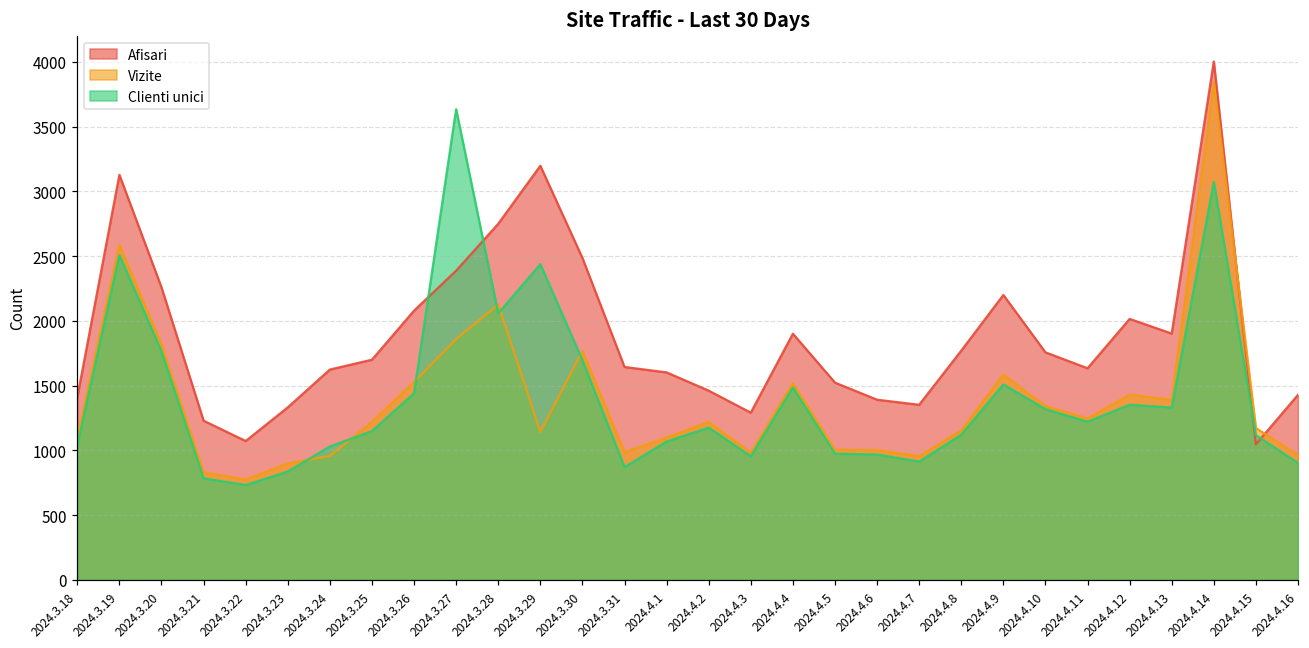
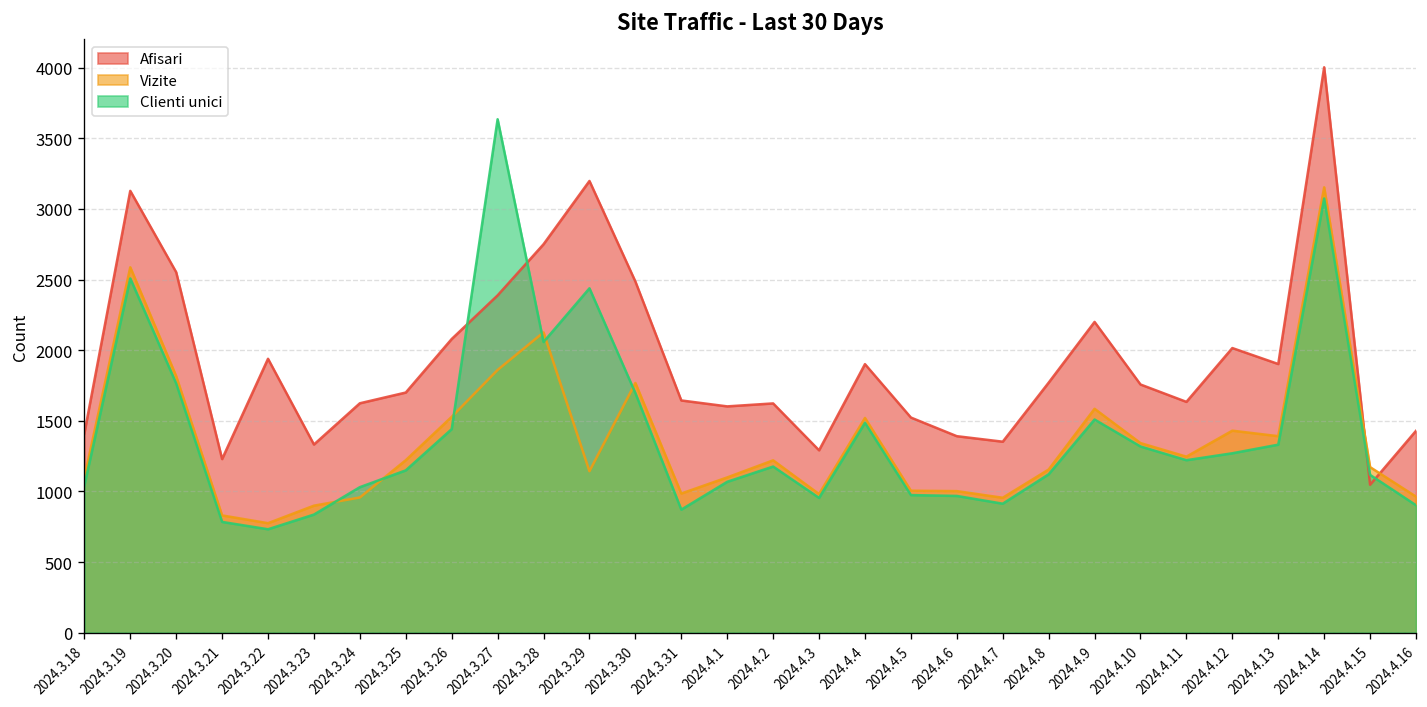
  {
    "Afisari": {
      "2024.3.18": 1410,
      "2024.3.19": 3130,
-     "2024.3.20": 2260,
+     "2024.3.20": 2550,
      "2024.3.21": 1230,
-     "2024.3.22": 1070,
+     "2024.3.22": 1940,
      "2024.3.23": 1330,
      "2024.3.24": 1620,
      "2024.3.25": 1700,
      "2024.3.26": 2080,
      "2024.3.27": 2390,
      "2024.3.28": 2750,
      "2024.3.29": 3200,
      "2024.3.30": 2490,
      "2024.3.31": 1640,
      "2024.4.1": 1600,
-     "2024.4.2": 1460,
+     "2024.4.2": 1620,
      "2024.4.3": 1290,
      "2024.4.4": 1900,
      "2024.4.5": 1520,
      "2024.4.6": 1390,
      "2024.4.7": 1350,
      "2024.4.8": 1770,
      "2024.4.9": 2200,
      "2024.4.10": 1760,
      "2024.4.11": 1630,
      "2024.4.12": 2020,
      "2024.4.13": 1900,
      "2024.4.14": 4000,
      "2024.4.15": 1050,
      "2024.4.16": 1430
    },
    "Vizite": {
      "2024.3.18": 1100,
      "2024.3.19": 2590,
      "2024.3.20": 1820,
      "2024.3.21": 830,
      "2024.3.22": 780,
      "2024.3.23": 900,
      "2024.3.24": 960,
      "2024.3.25": 1220,
      "2024.3.26": 1530,
      "2024.3.27": 1860,
      "2024.3.28": 2130,
      "2024.3.29": 1140,
      "2024.3.30": 1770,
      "2024.3.31": 990,
      "2024.4.1": 1100,
      "2024.4.2": 1220,
      "2024.4.3": 980,
      "2024.4.4": 1520,
      "2024.4.5": 1010,
      "2024.4.6": 1000,
      "2024.4.7": 960,
      "2024.4.8": 1160,
      "2024.4.9": 1590,
      "2024.4.10": 1340,
      "2024.4.11": 1250,
      "2024.4.12": 1430,
      "2024.4.13": 1390,
-     "2024.4.14": 3840,
+     "2024.4.14": 3150,
      "2024.4.15": 1170,
      "2024.4.16": 960
    },
    "Clienti unici": {
      "2024.3.18": 1040,
      "2024.3.19": 2510,
      "2024.3.20": 1760,
      "2024.3.21": 780,
      "2024.3.22": 730,
      "2024.3.23": 840,
      "2024.3.24": 1030,
      "2024.3.25": 1150,
      "2024.3.26": 1440,
      "2024.3.27": 3640,
      "2024.3.28": 2060,
      "2024.3.29": 2440,
      "2024.3.30": 1700,
      "2024.3.31": 870,
      "2024.4.1": 1070,
      "2024.4.2": 1180,
      "2024.4.3": 950,
      "2024.4.4": 1490,
      "2024.4.5": 970,
      "2024.4.6": 970,
      "2024.4.7": 910,
      "2024.4.8": 1120,
      "2024.4.9": 1510,
      "2024.4.10": 1320,
      "2024.4.11": 1220,
-     "2024.4.12": 1350,
+     "2024.4.12": 1270,
      "2024.4.13": 1330,
      "2024.4.14": 3070,
      "2024.4.15": 1120,
      "2024.4.16": 900
    }
  }
